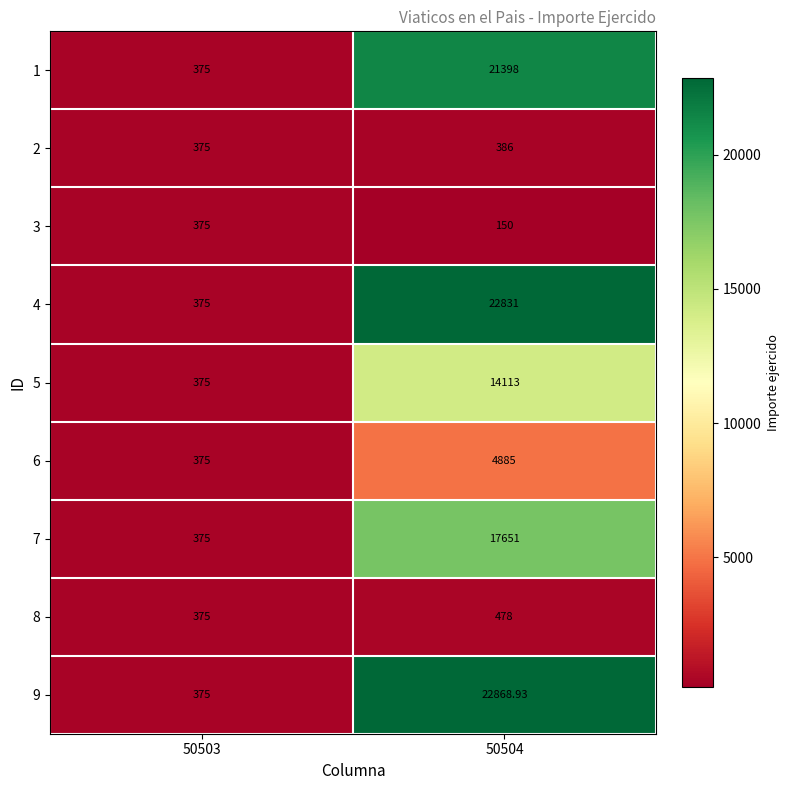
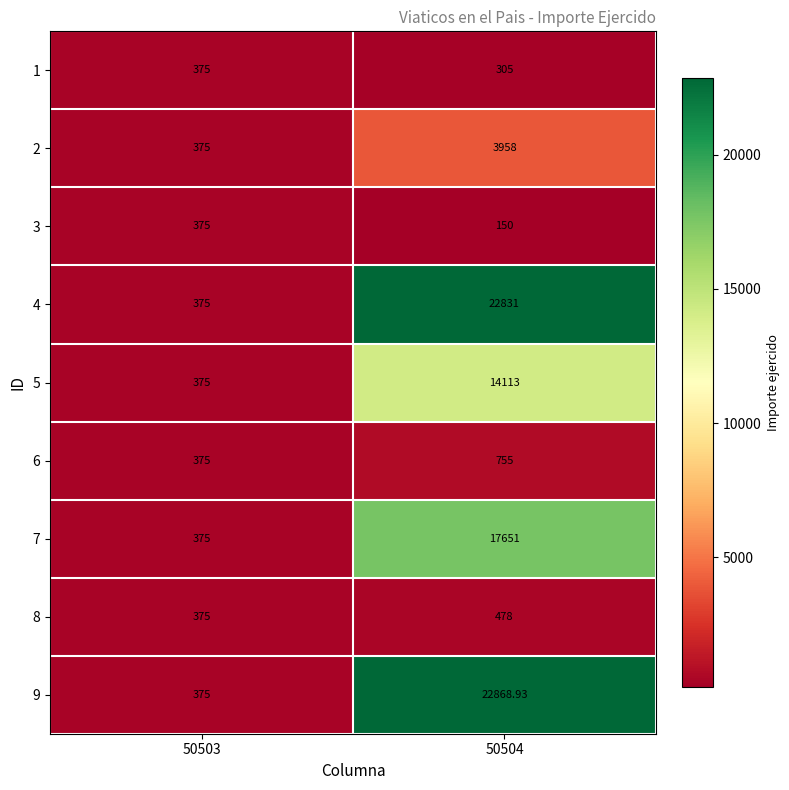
  {
    "1": {
      "50503": 375,
-     "50504": 21398
+     "50504": 305
    },
    "2": {
      "50503": 375,
-     "50504": 386
+     "50504": 3958
    },
    "3": {
      "50503": 375,
      "50504": 150
    },
    "4": {
      "50503": 375,
      "50504": 22831
    },
    "5": {
      "50503": 375,
      "50504": 14113
    },
    "6": {
      "50503": 375,
-     "50504": 4885
+     "50504": 755
    },
    "7": {
      "50503": 375,
      "50504": 17651
    },
    "8": {
      "50503": 375,
      "50504": 478
    },
    "9": {
      "50503": 375,
      "50504": 22868.93
    }
  }
